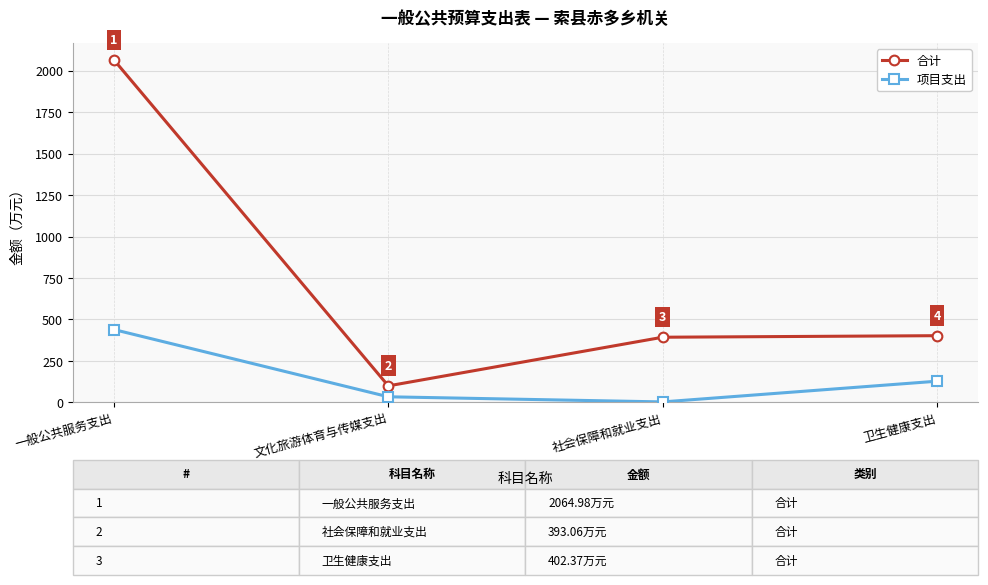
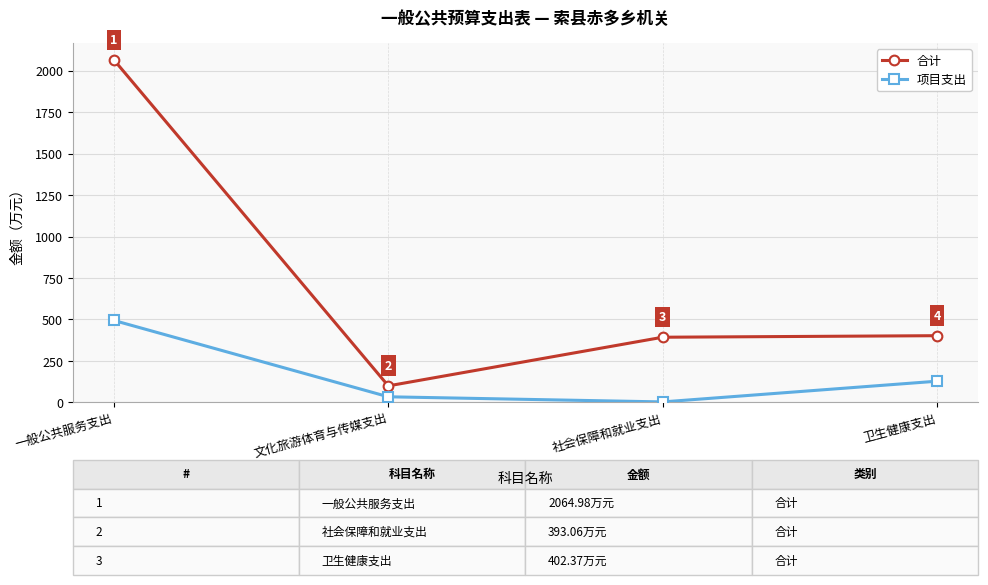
  {
    "项目支出": {
-     "一般公共服务支出": 440,
+     "一般公共服务支出": 490,
      "文化旅游体育与传媒支出": 30,
      "社会保障和就业支出": 0,
      "卫生健康支出": 130
    }
  }
